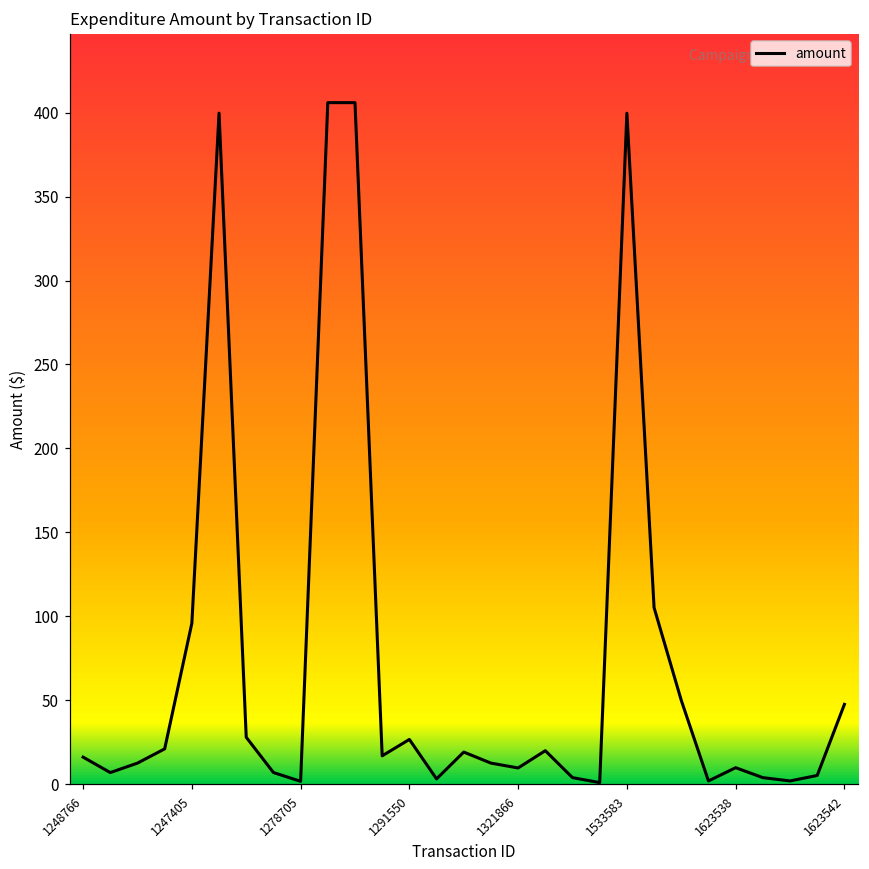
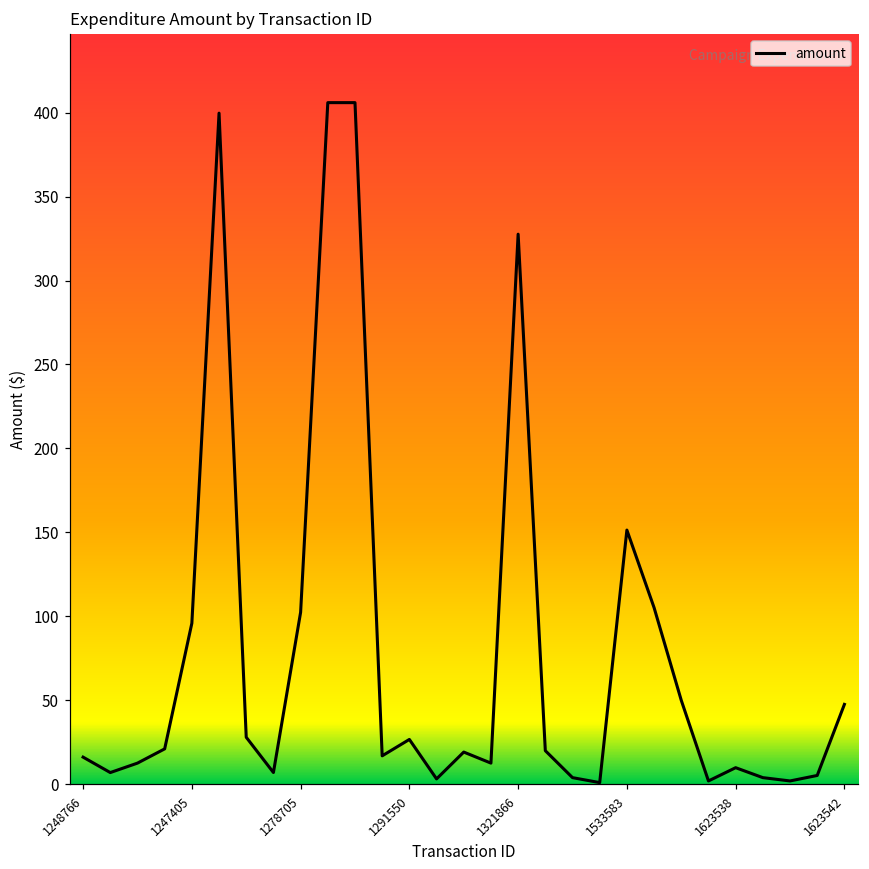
  {
    "1248766": 16,
    "1247405": 96,
-   "1278705": 2,
+   "1278705": 102,
    "1291550": 27,
-   "1321866": 10,
-   "1533583": 400,
+   "1321866": 328,
+   "1533583": 151,
    "1623538": 10,
    "1623542": 48
  }
